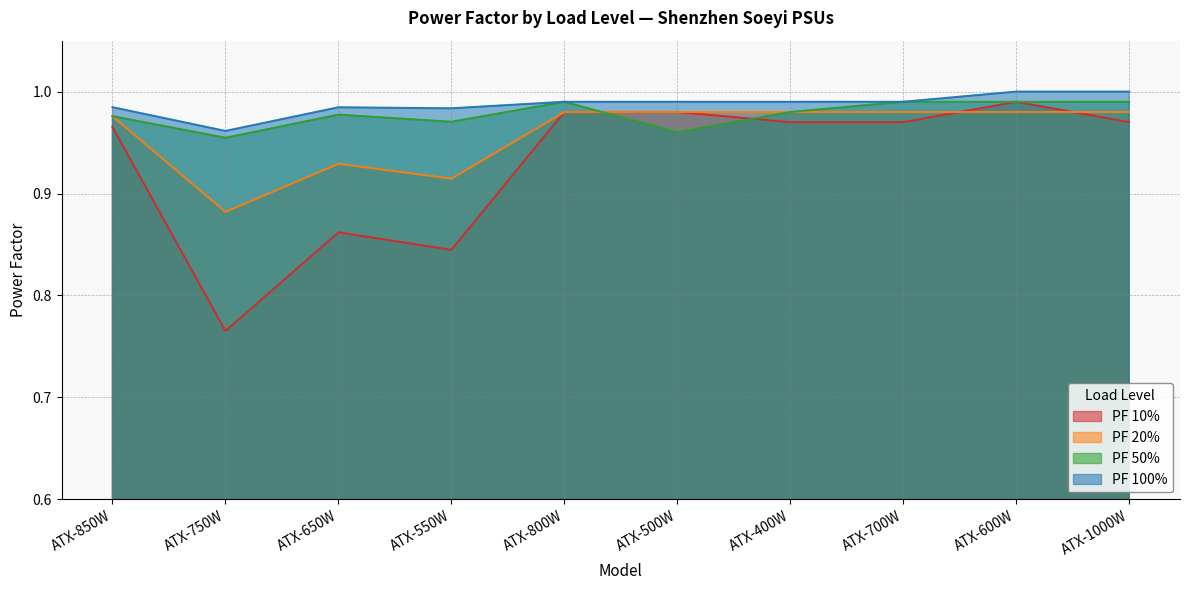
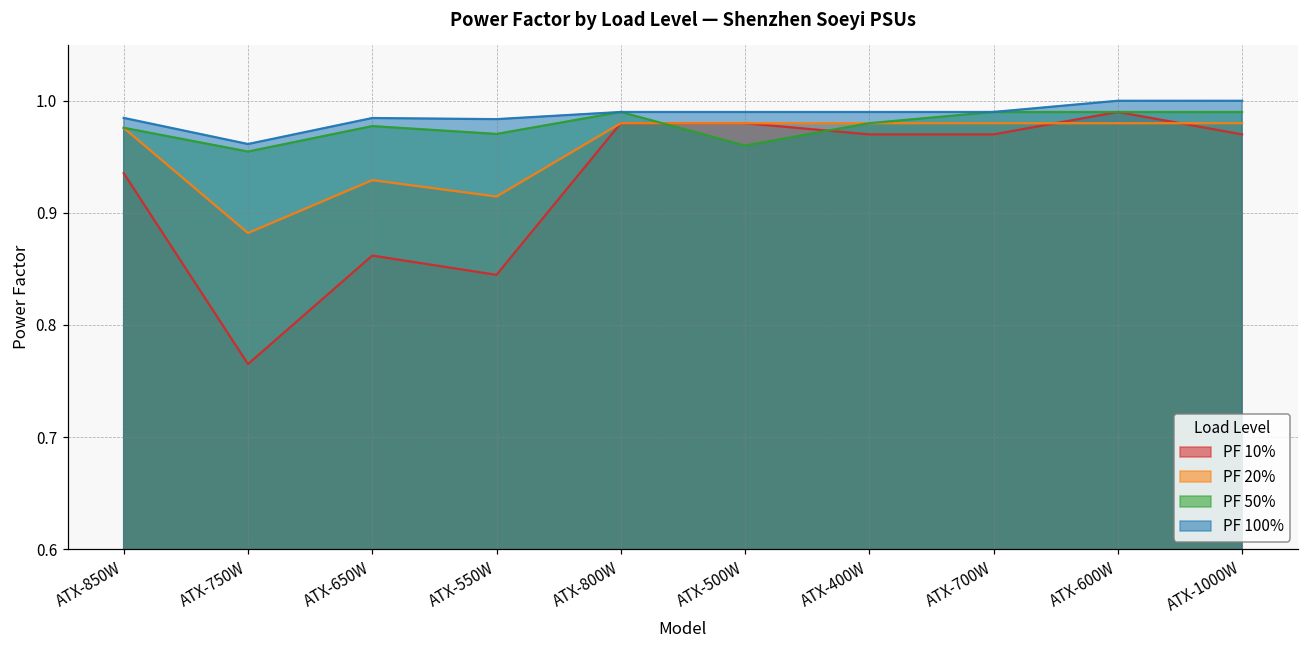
  {
    "PF 10%": {
-     "ATX-850W": 0.965,
+     "ATX-850W": 0.935,
      "ATX-750W": 0.765,
      "ATX-650W": 0.862,
      "ATX-550W": 0.845,
      "ATX-400W": 0.970,
      "ATX-700W": 0.970,
      "ATX-1000W": 0.970
    },
    "PF 20%": {
      "ATX-750W": 0.882,
      "ATX-650W": 0.929,
      "ATX-550W": 0.915,
      "ATX-700W": 0.980,
      "ATX-600W": 0.980,
      "ATX-1000W": 0.980
    },
    "PF 50%": {
      "ATX-750W": 0.955,
      "ATX-650W": 0.977,
      "ATX-550W": 0.970,
      "ATX-500W": 0.960,
      "ATX-1000W": 0.990
    },
    "PF 100%": {
      "ATX-850W": 0.985,
      "ATX-750W": 0.961,
      "ATX-650W": 0.985,
      "ATX-550W": 0.984,
      "ATX-500W": 0.990,
      "ATX-400W": 0.990,
      "ATX-600W": 1.000,
      "ATX-1000W": 1.000
    }
  }
